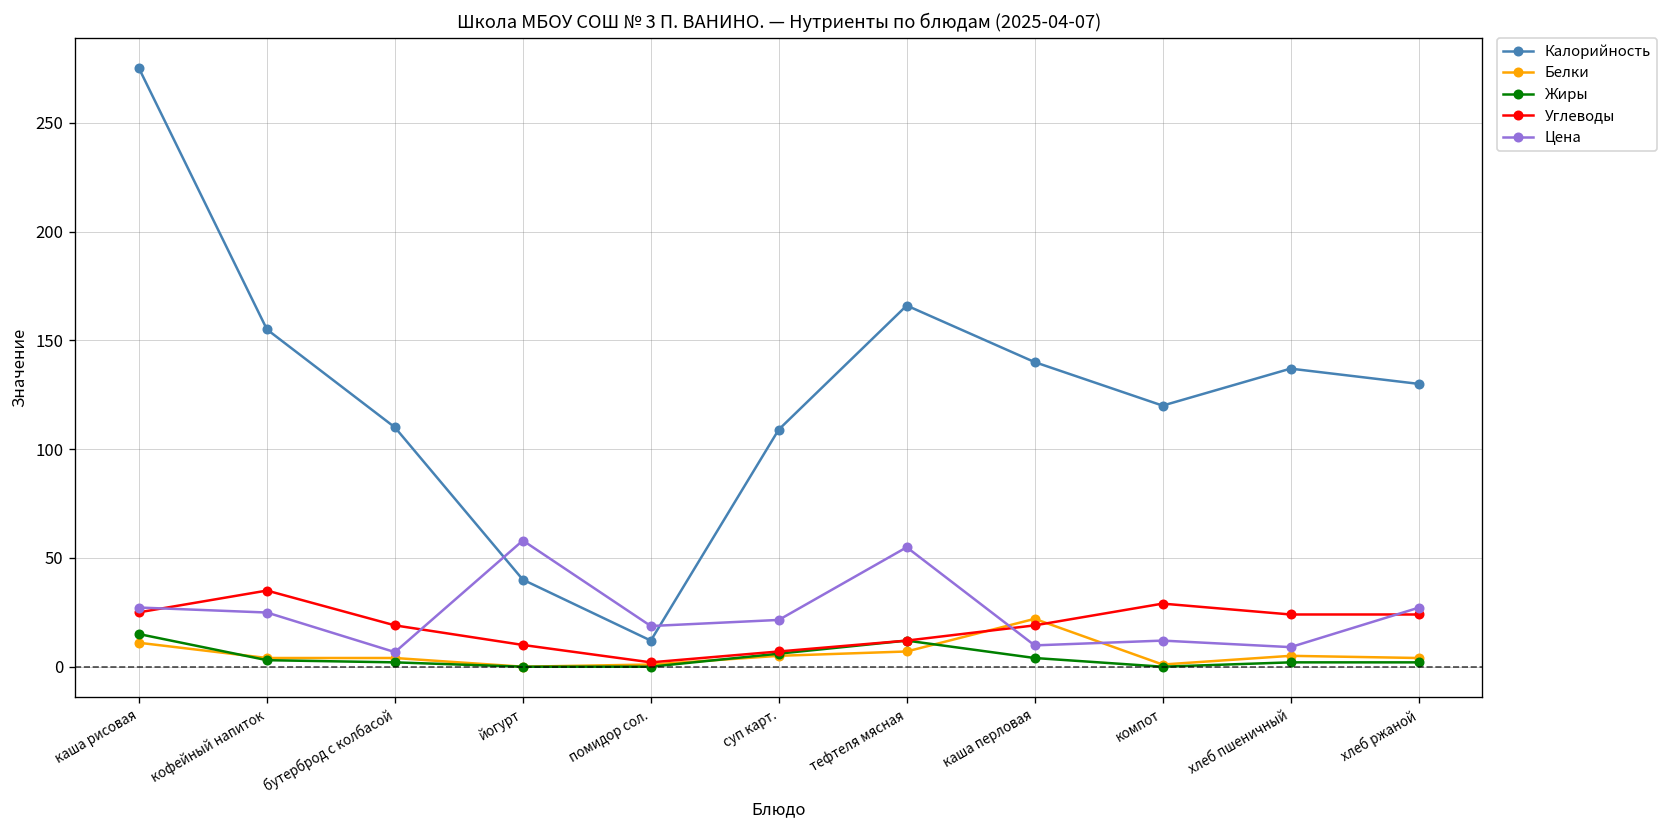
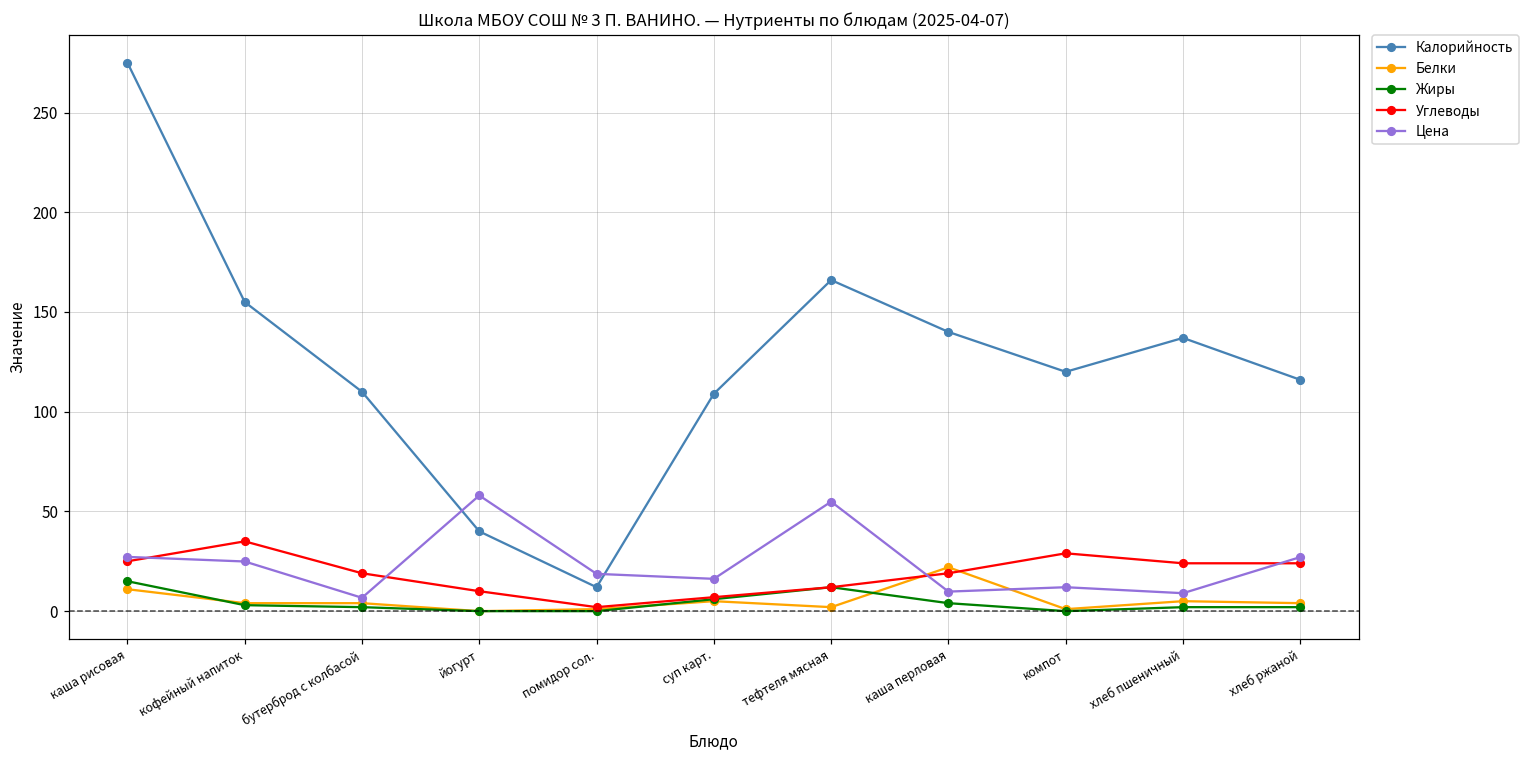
  {
    "Калорийность": {
      "каша рисовая": 275,
      "кофейный напиток": 155,
      "бутерброд с колбасой": 110,
      "йогурт": 40,
      "помидор сол.": 12,
      "суп карт.": 109,
      "тефтеля мясная": 166,
      "каша перловая": 140,
      "компот": 120,
      "хлеб пшеничный": 137,
-     "хлеб ржаной": 130
+     "хлеб ржаной": 116
    },
    "Белки": {
      "каша рисовая": 11,
      "бутерброд с колбасой": 4,
-     "тефтеля мясная": 7,
+     "тефтеля мясная": 2,
      "каша перловая": 22,
      "хлеб пшеничный": 5,
      "хлеб ржаной": 4
    },
    "Жиры": {
      "каша рисовая": 15,
      "бутерброд с колбасой": 2,
      "каша перловая": 4,
      "хлеб пшеничный": 2,
      "хлеб ржаной": 2
    },
    "Углеводы": {
      "каша рисовая": 25,
      "кофейный напиток": 35,
      "бутерброд с колбасой": 19,
      "йогурт": 10,
      "каша перловая": 19,
      "компот": 29,
      "хлеб пшеничный": 24,
      "хлеб ржаной": 24
    },
    "Цена": {
      "каша рисовая": 27,
      "кофейный напиток": 25,
      "бутерброд с колбасой": 7,
      "йогурт": 58,
      "помидор сол.": 19,
-     "суп карт.": 22,
+     "суп карт.": 16,
      "тефтеля мясная": 55,
      "каша перловая": 10,
      "компот": 12,
      "хлеб пшеничный": 9,
      "хлеб ржаной": 27
    }
  }
